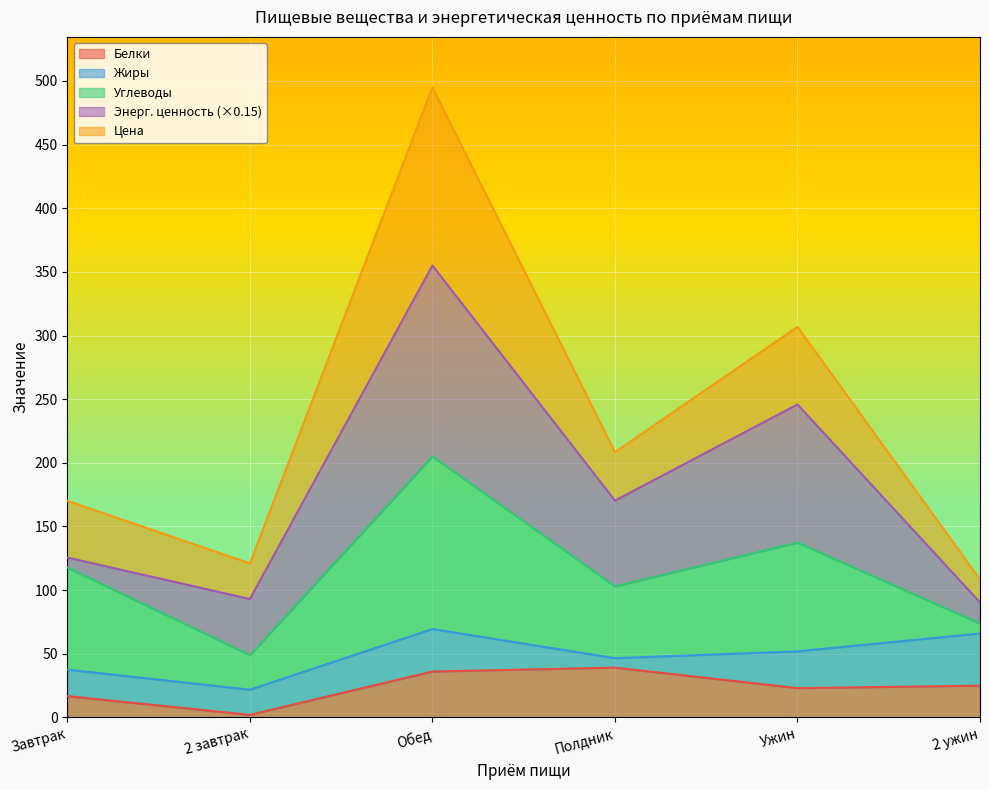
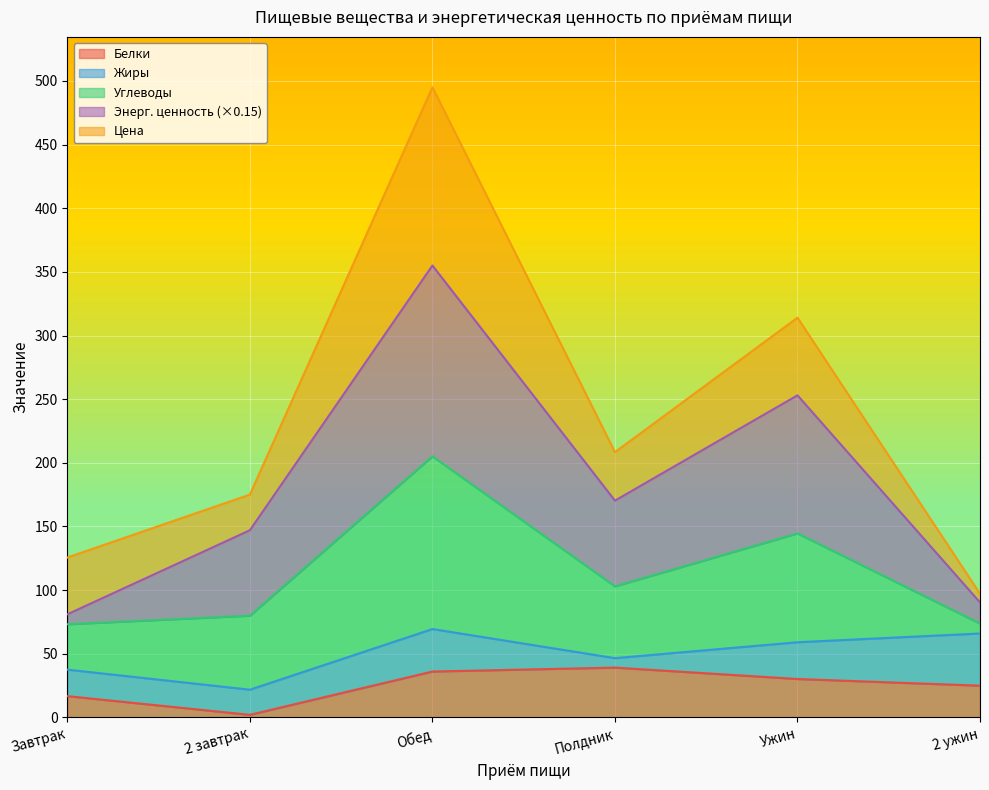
  {
    "Белки": {
      "Завтрак": 17,
      "2 завтрак": 2,
      "Обед": 36,
      "Полдник": 39,
-     "Ужин": 23,
+     "Ужин": 30,
      "2 ужин": 25
    },
    "Жиры": {
      "Завтрак": 21,
      "2 завтрак": 20,
      "Обед": 33,
      "Полдник": 7,
      "Ужин": 29,
      "2 ужин": 41
    },
    "Углеводы": {
-     "Завтрак": 80,
-     "2 завтрак": 27,
+     "Завтрак": 36,
+     "2 завтрак": 58,
      "Обед": 136,
      "Полдник": 56,
      "Ужин": 86,
      "2 ужин": 8
    },
    "Энерг. ценность (×0.15)": {
      "Завтрак": 8,
-     "2 завтрак": 44,
+     "2 завтрак": 67,
      "Обед": 150,
      "Полдник": 67,
      "Ужин": 108,
      "2 ужин": 17
    },
    "Цена": {
      "Завтрак": 45,
      "2 завтрак": 28,
      "Обед": 140,
      "Полдник": 38,
      "Ужин": 61,
-     "2 ужин": 18
+     "2 ужин": 7
    }
  }
